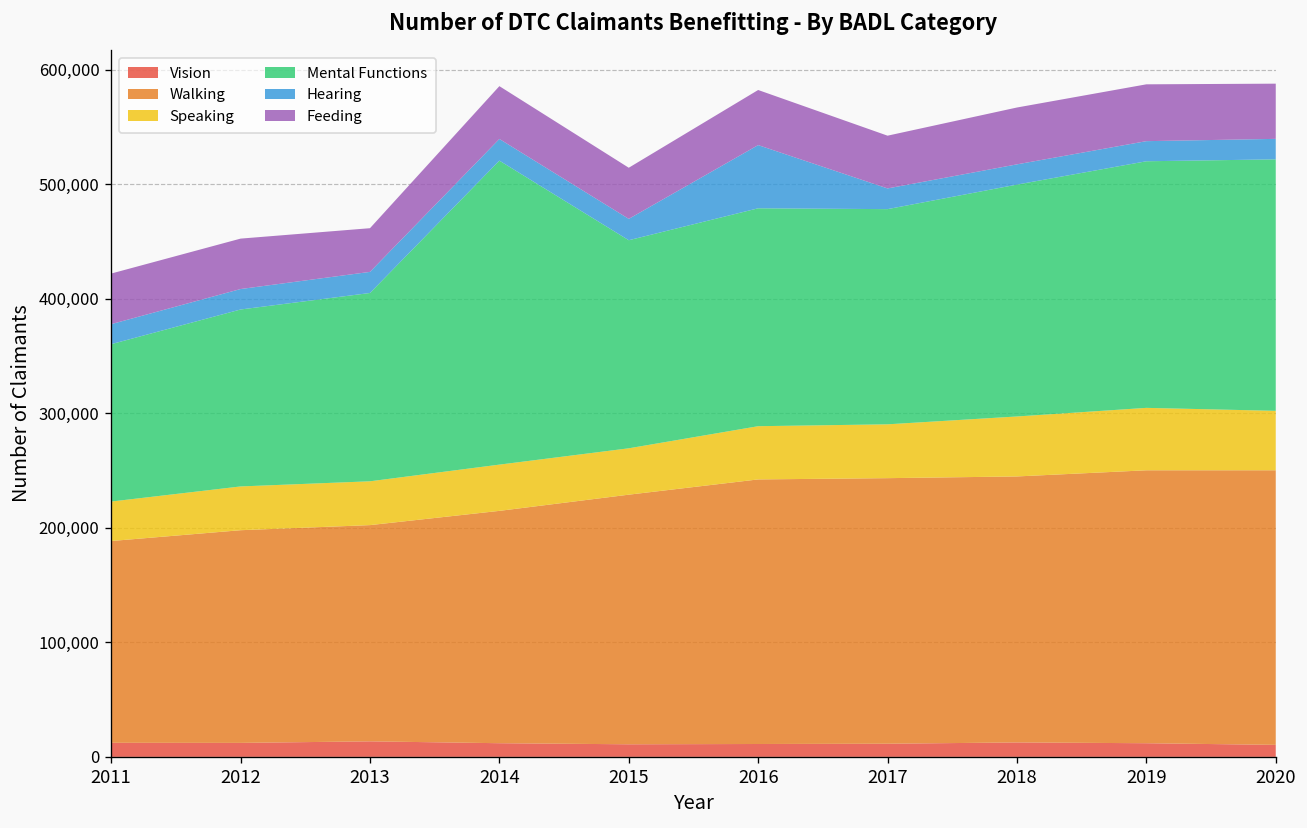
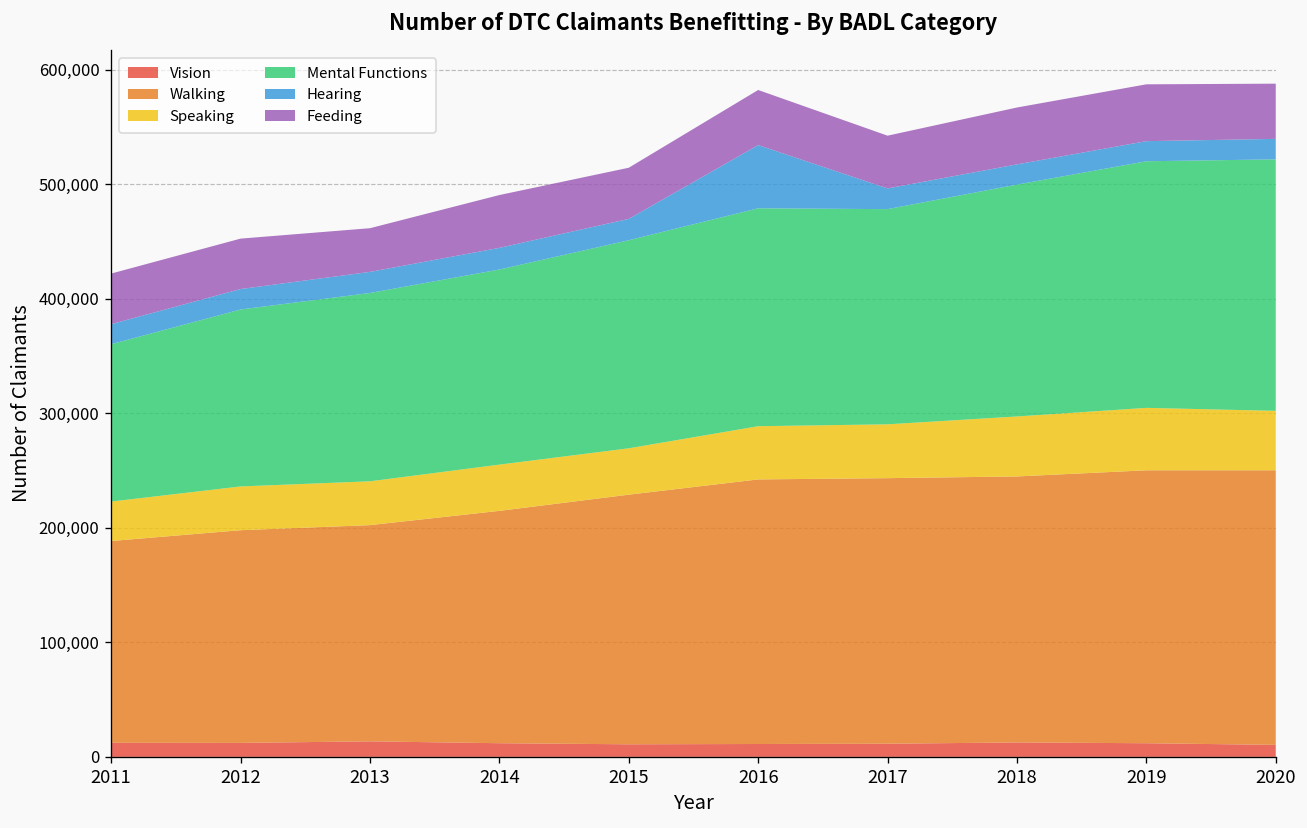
  {
    "Speaking": {
      "2011": "30,000",
      "2012": "40,000",
      "2013": "40,000",
      "2014": "40,000",
      "2015": "40,000",
      "2016": "50,000",
      "2017": "50,000",
      "2018": "50,000",
      "2019": "50,000",
      "2020": "50,000"
    },
    "Mental Functions": {
      "2011": "140,000",
      "2012": "150,000",
      "2013": "160,000",
-     "2014": "270,000",
+     "2014": "170,000",
      "2015": "180,000",
      "2016": "190,000",
      "2017": "190,000",
      "2018": "200,000",
      "2019": "220,000",
      "2020": "220,000"
    },
    "Hearing": {
      "2011": "20,000",
      "2012": "20,000",
      "2013": "20,000",
      "2014": "20,000",
      "2015": "20,000",
      "2016": "60,000",
      "2017": "20,000",
      "2018": "20,000",
      "2019": "20,000",
      "2020": "20,000"
    },
    "Feeding": {
      "2011": "40,000",
      "2012": "40,000",
      "2013": "40,000",
      "2014": "50,000",
      "2015": "40,000",
      "2016": "50,000",
      "2017": "50,000",
      "2018": "50,000",
      "2019": "50,000",
      "2020": "50,000"
    }
  }
